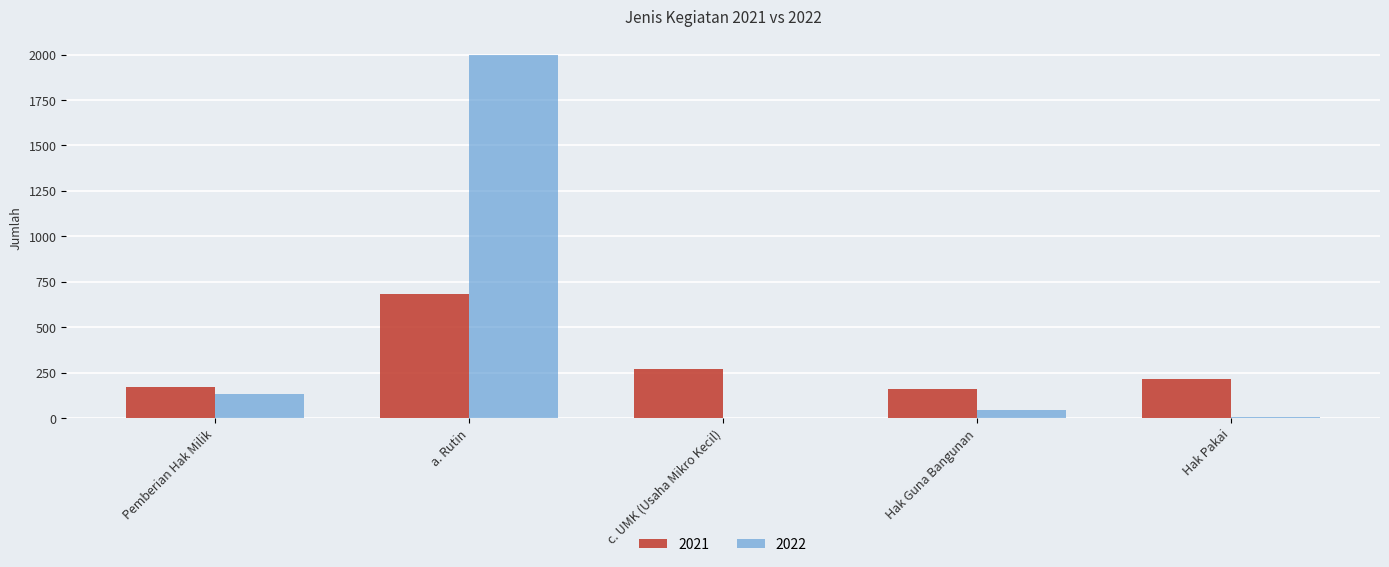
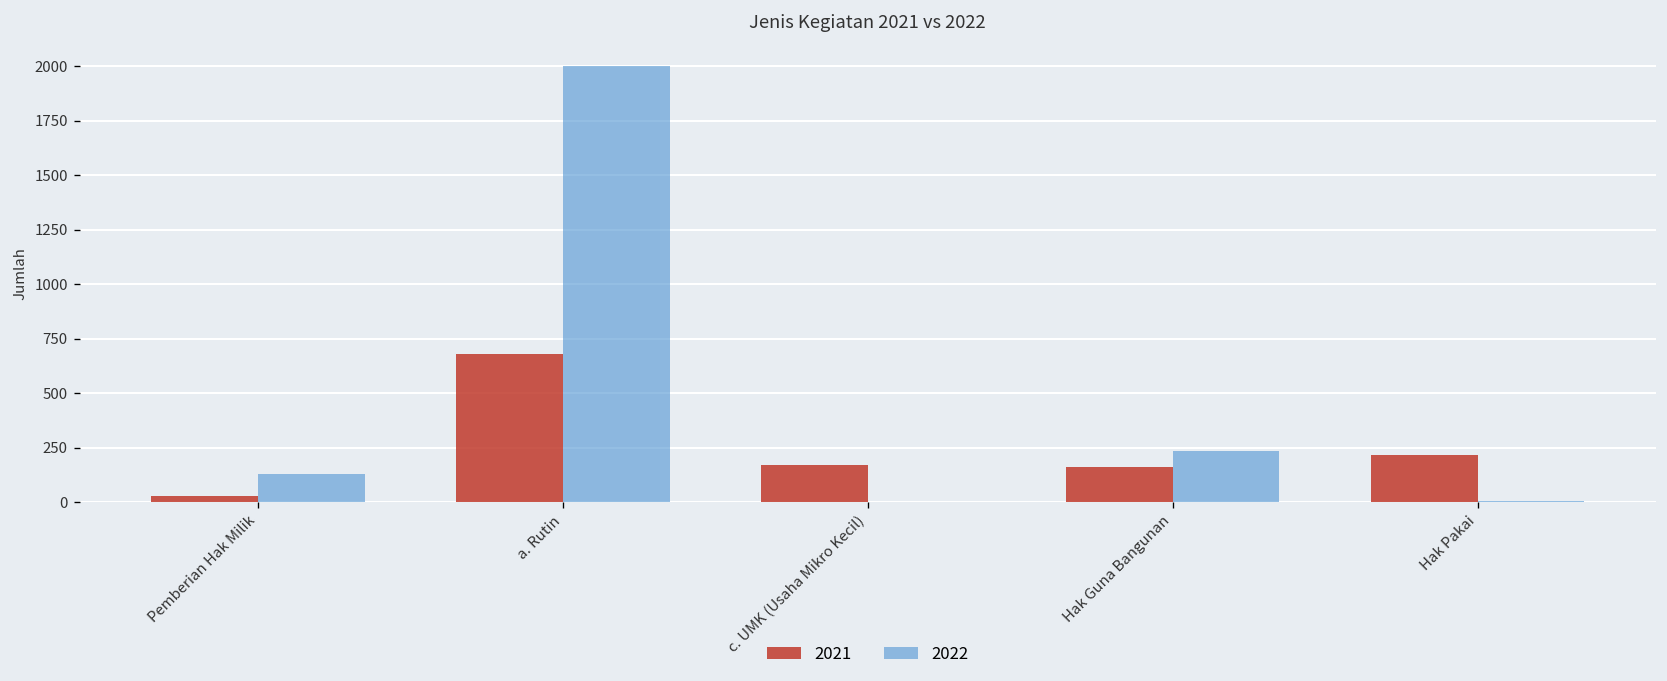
  {
    "2021": {
-     "Pemberian Hak Milik": 170,
+     "Pemberian Hak Milik": 30,
      "a. Rutin": 680,
-     "c. UMK (Usaha Mikro Kecil)": 270,
+     "c. UMK (Usaha Mikro Kecil)": 170,
      "Hak Guna Bangunan": 160,
      "Hak Pakai": 220
    },
    "2022": {
      "Pemberian Hak Milik": 130,
      "a. Rutin": 2000,
      "c. UMK (Usaha Mikro Kecil)": 0,
-     "Hak Guna Bangunan": 40
+     "Hak Guna Bangunan": 230
    }
  }
